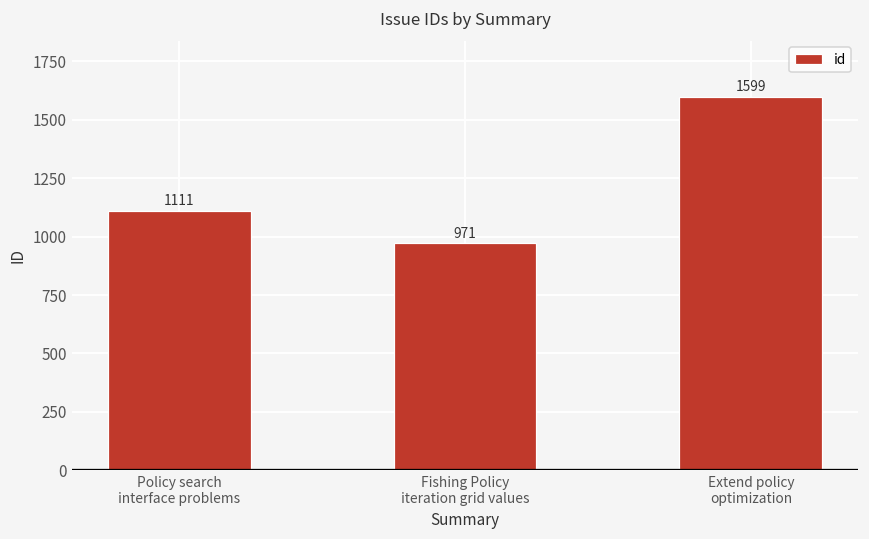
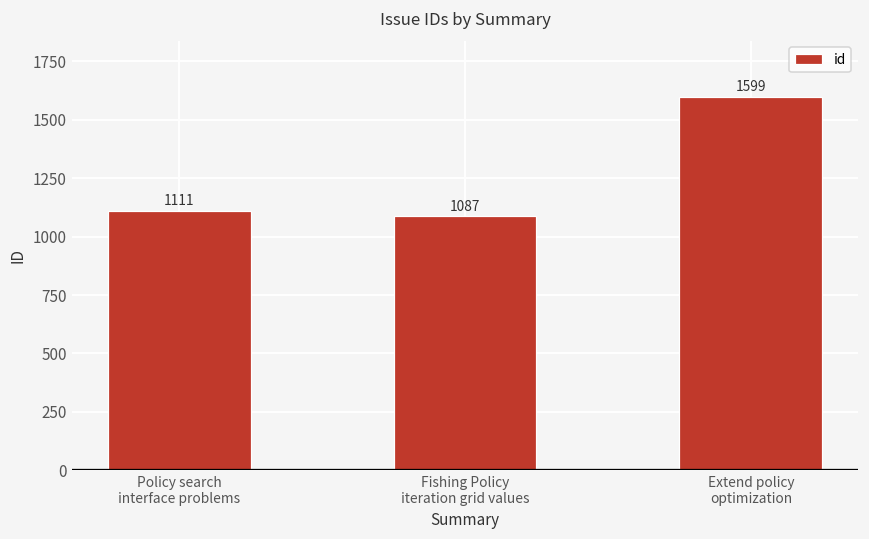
  {
    "Policy search interface problems": 1111,
-   "Fishing Policy iteration grid values": 971,
+   "Fishing Policy iteration grid values": 1087,
    "Extend policy optimization": 1599
  }
